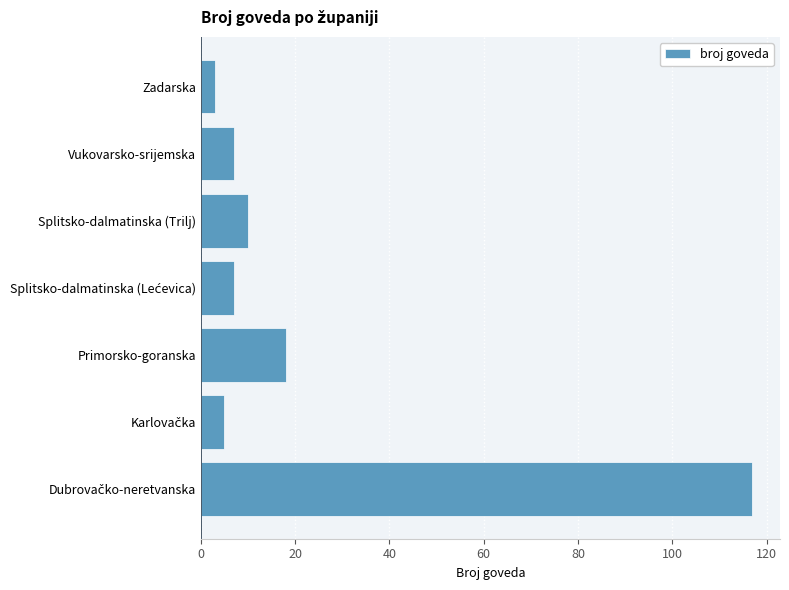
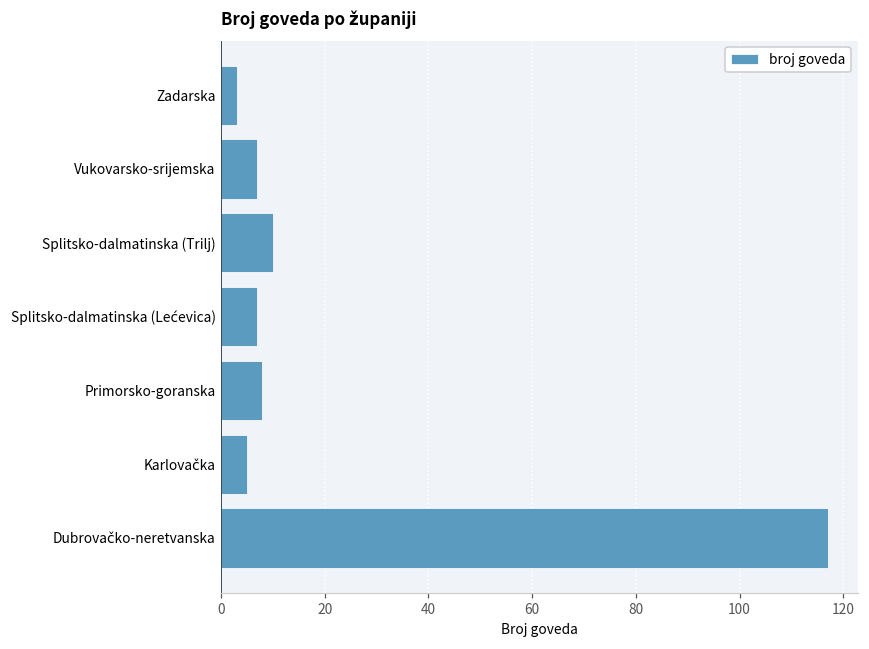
  {
    "Zadarska": 3,
    "Vukovarsko-srijemska": 7,
    "Splitsko-dalmatinska (Trilj)": 10,
    "Splitsko-dalmatinska (Lećevica)": 7,
-   "Primorsko-goranska": 18,
+   "Primorsko-goranska": 8,
    "Karlovačka": 5,
    "Dubrovačko-neretvanska": 117
  }
